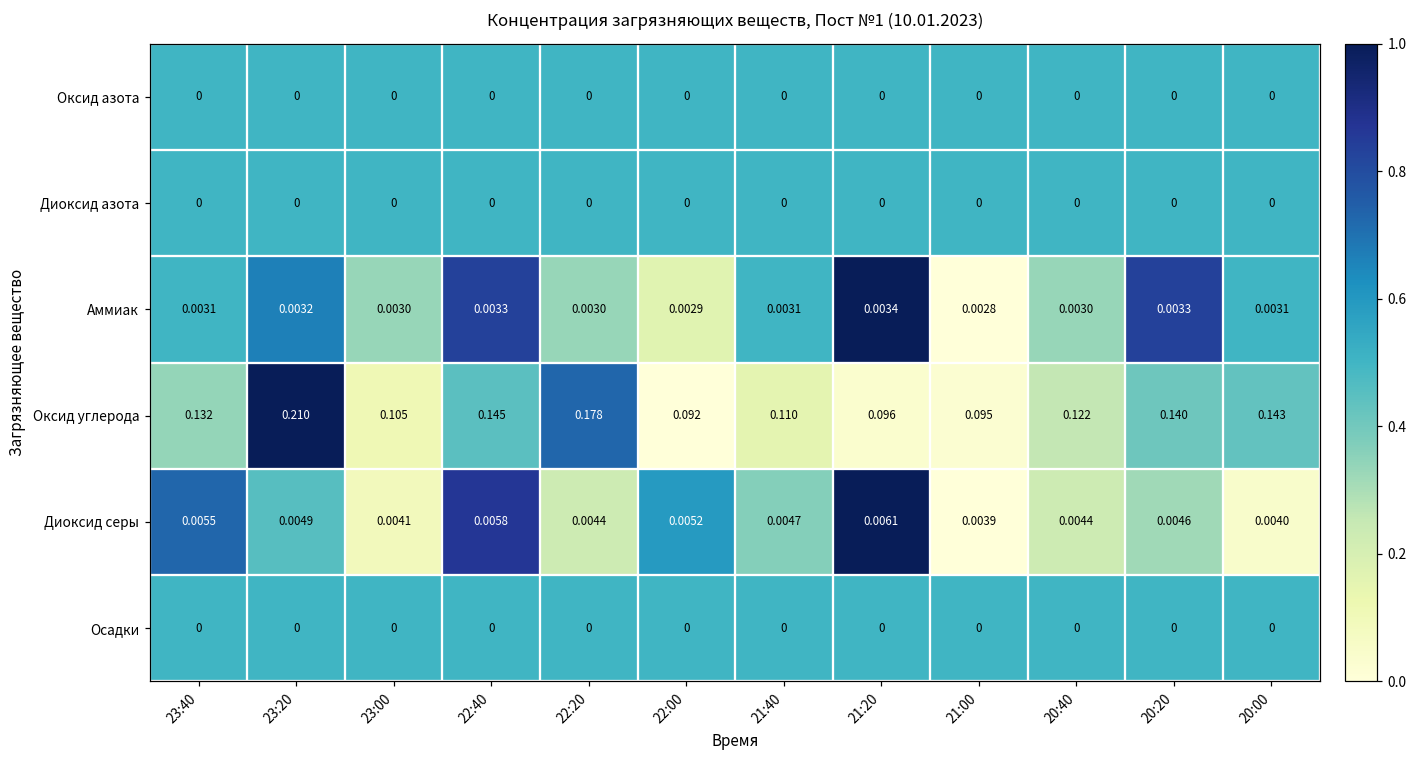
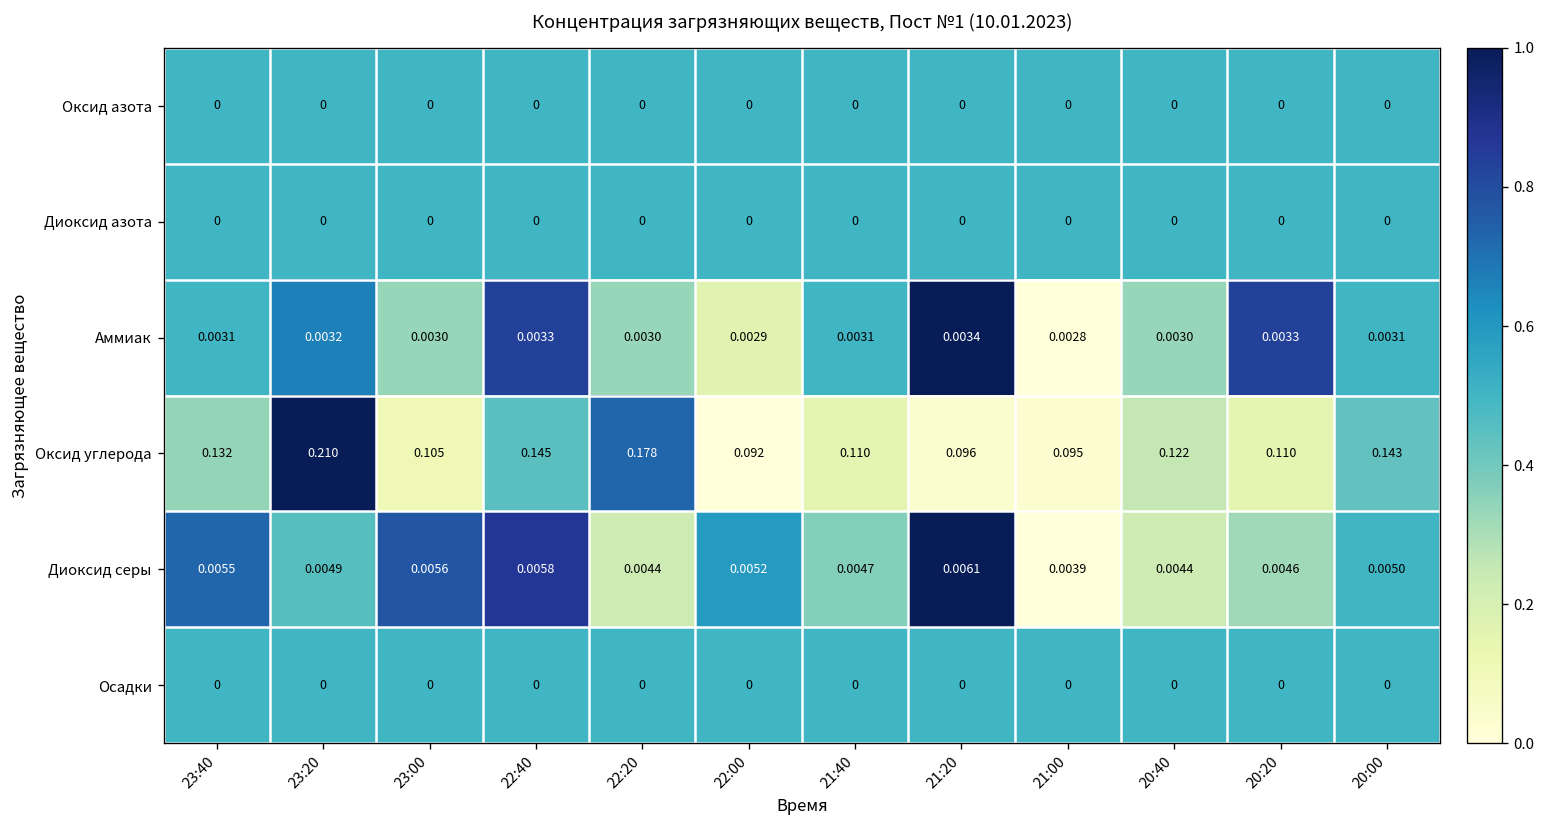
  {
    "Оксид азота": {
      "23:40": 0,
      "23:20": 0,
      "23:00": 0,
      "22:40": 0,
      "22:20": 0,
      "22:00": 0,
      "21:40": 0,
      "21:20": 0,
      "21:00": 0,
      "20:40": 0,
      "20:20": 0,
      "20:00": 0
    },
    "Диоксид азота": {
      "23:40": 0,
      "23:20": 0,
      "23:00": 0,
      "22:40": 0,
      "22:20": 0,
      "22:00": 0,
      "21:40": 0,
      "21:20": 0,
      "21:00": 0,
      "20:40": 0,
      "20:20": 0,
      "20:00": 0
    },
    "Аммиак": {
      "23:40": 0.0031,
      "23:20": 0.0032,
      "23:00": 0.0030,
      "22:40": 0.0033,
      "22:20": 0.0030,
      "22:00": 0.0029,
      "21:40": 0.0031,
      "21:20": 0.0034,
      "21:00": 0.0028,
      "20:40": 0.0030,
      "20:20": 0.0033,
      "20:00": 0.0031
    },
    "Оксид углерода": {
      "23:40": 0.132,
      "23:20": 0.210,
      "23:00": 0.105,
      "22:40": 0.145,
      "22:20": 0.178,
      "22:00": 0.092,
      "21:40": 0.110,
      "21:20": 0.096,
      "21:00": 0.095,
      "20:40": 0.122,
-     "20:20": 0.140,
+     "20:20": 0.110,
      "20:00": 0.143
    },
    "Диоксид серы": {
      "23:40": 0.0055,
      "23:20": 0.0049,
-     "23:00": 0.0041,
+     "23:00": 0.0056,
      "22:40": 0.0058,
      "22:20": 0.0044,
      "22:00": 0.0052,
      "21:40": 0.0047,
      "21:20": 0.0061,
      "21:00": 0.0039,
      "20:40": 0.0044,
      "20:20": 0.0046,
-     "20:00": 0.0040
+     "20:00": 0.0050
    },
    "Осадки": {
      "23:40": 0,
      "23:20": 0,
      "23:00": 0,
      "22:40": 0,
      "22:20": 0,
      "22:00": 0,
      "21:40": 0,
      "21:20": 0,
      "21:00": 0,
      "20:40": 0,
      "20:20": 0,
      "20:00": 0
    }
  }
